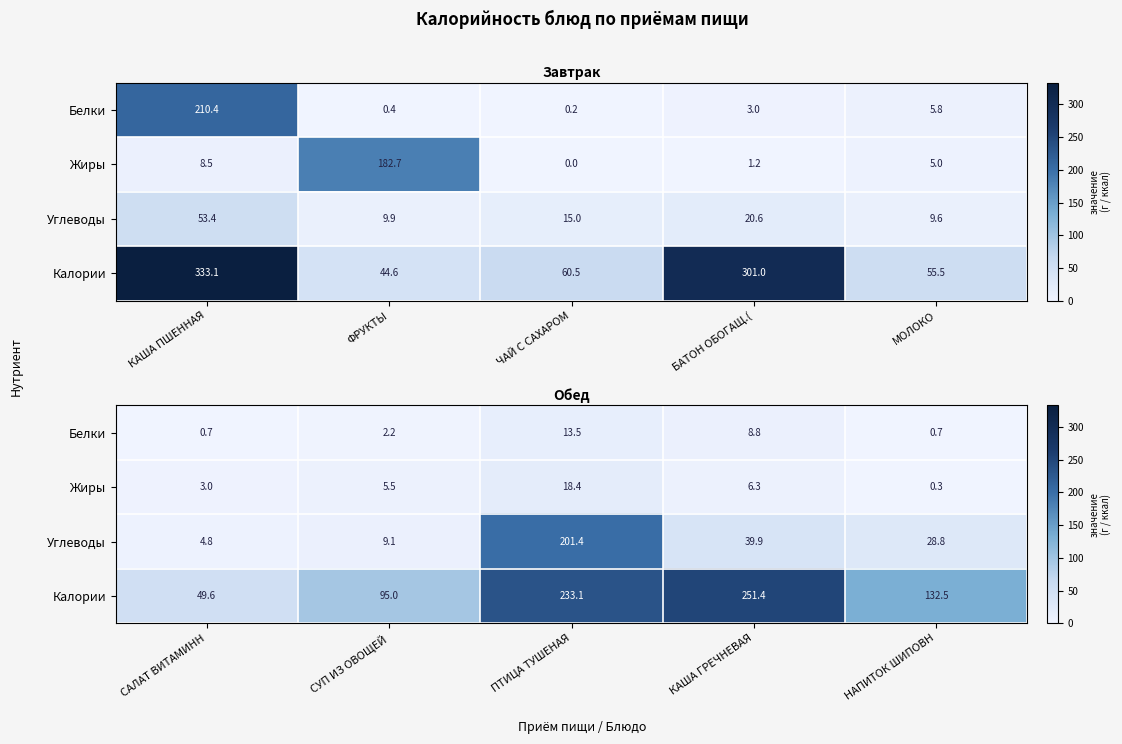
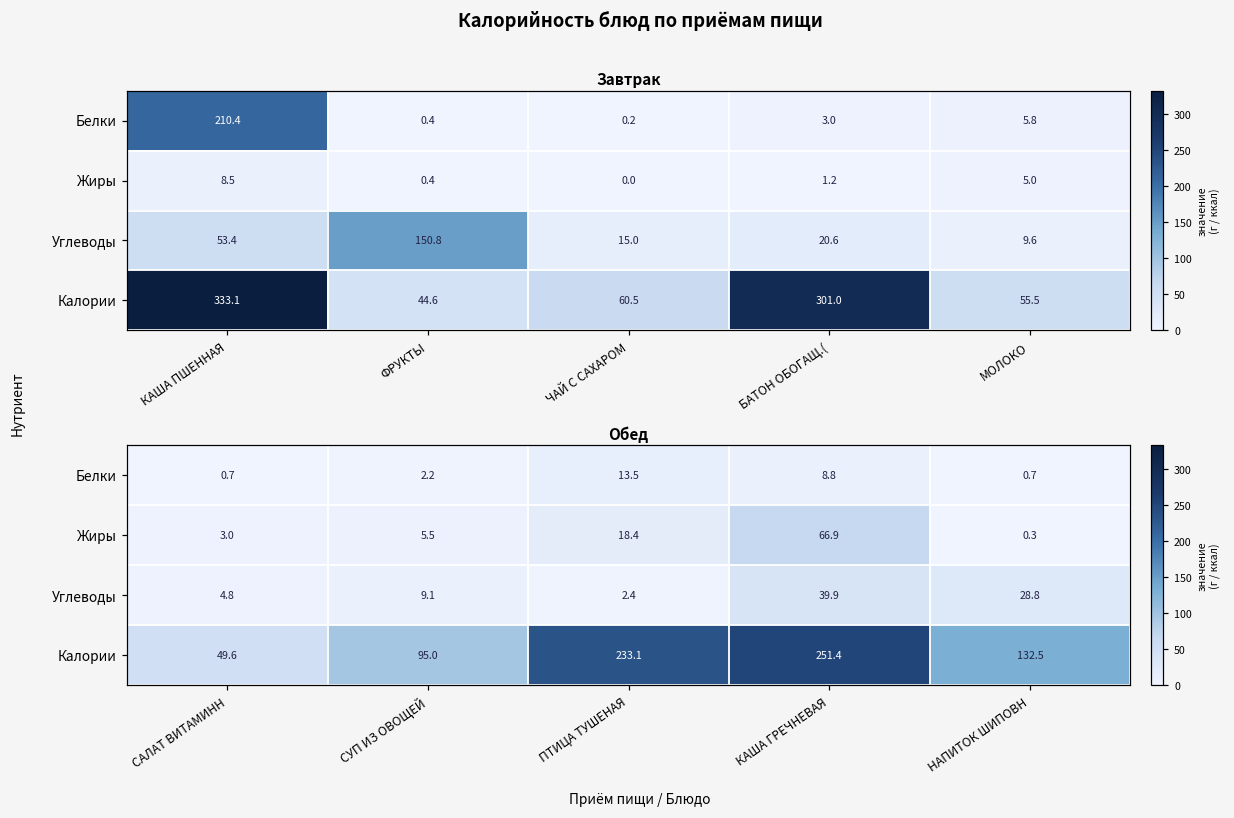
  {
    "Завтрак": {
      "Белки": {
        "КАША ПШЕННАЯ": 210.4,
        "ФРУКТЫ": 0.4,
        "ЧАЙ С САХАРОМ": 0.2,
        "БАТОН ОБОГАЩ.(": 3.0,
        "МОЛОКО": 5.8
      },
      "Жиры": {
        "КАША ПШЕННАЯ": 8.5,
-       "ФРУКТЫ": 182.7,
+       "ФРУКТЫ": 0.4,
        "ЧАЙ С САХАРОМ": 0.0,
        "БАТОН ОБОГАЩ.(": 1.2,
        "МОЛОКО": 5.0
      },
      "Углеводы": {
        "КАША ПШЕННАЯ": 53.4,
-       "ФРУКТЫ": 9.9,
+       "ФРУКТЫ": 150.8,
        "ЧАЙ С САХАРОМ": 15.0,
        "БАТОН ОБОГАЩ.(": 20.6,
        "МОЛОКО": 9.6
      },
      "Калории": {
        "КАША ПШЕННАЯ": 333.1,
        "ФРУКТЫ": 44.6,
        "ЧАЙ С САХАРОМ": 60.5,
        "БАТОН ОБОГАЩ.(": 301.0,
        "МОЛОКО": 55.5
      }
    },
    "Обед": {
      "Белки": {
        "САЛАТ ВИТАМИНН": 0.7,
        "СУП ИЗ ОВОЩЕЙ": 2.2,
        "ПТИЦА ТУШЕНАЯ": 13.5,
        "КАША ГРЕЧНЕВАЯ": 8.8,
        "НАПИТОК ШИПОВН": 0.7
      },
      "Жиры": {
        "САЛАТ ВИТАМИНН": 3.0,
        "СУП ИЗ ОВОЩЕЙ": 5.5,
        "ПТИЦА ТУШЕНАЯ": 18.4,
-       "КАША ГРЕЧНЕВАЯ": 6.3,
+       "КАША ГРЕЧНЕВАЯ": 66.9,
        "НАПИТОК ШИПОВН": 0.3
      },
      "Углеводы": {
        "САЛАТ ВИТАМИНН": 4.8,
        "СУП ИЗ ОВОЩЕЙ": 9.1,
-       "ПТИЦА ТУШЕНАЯ": 201.4,
+       "ПТИЦА ТУШЕНАЯ": 2.4,
        "КАША ГРЕЧНЕВАЯ": 39.9,
        "НАПИТОК ШИПОВН": 28.8
      },
      "Калории": {
        "САЛАТ ВИТАМИНН": 49.6,
        "СУП ИЗ ОВОЩЕЙ": 95.0,
        "ПТИЦА ТУШЕНАЯ": 233.1,
        "КАША ГРЕЧНЕВАЯ": 251.4,
        "НАПИТОК ШИПОВН": 132.5
      }
    }
  }
